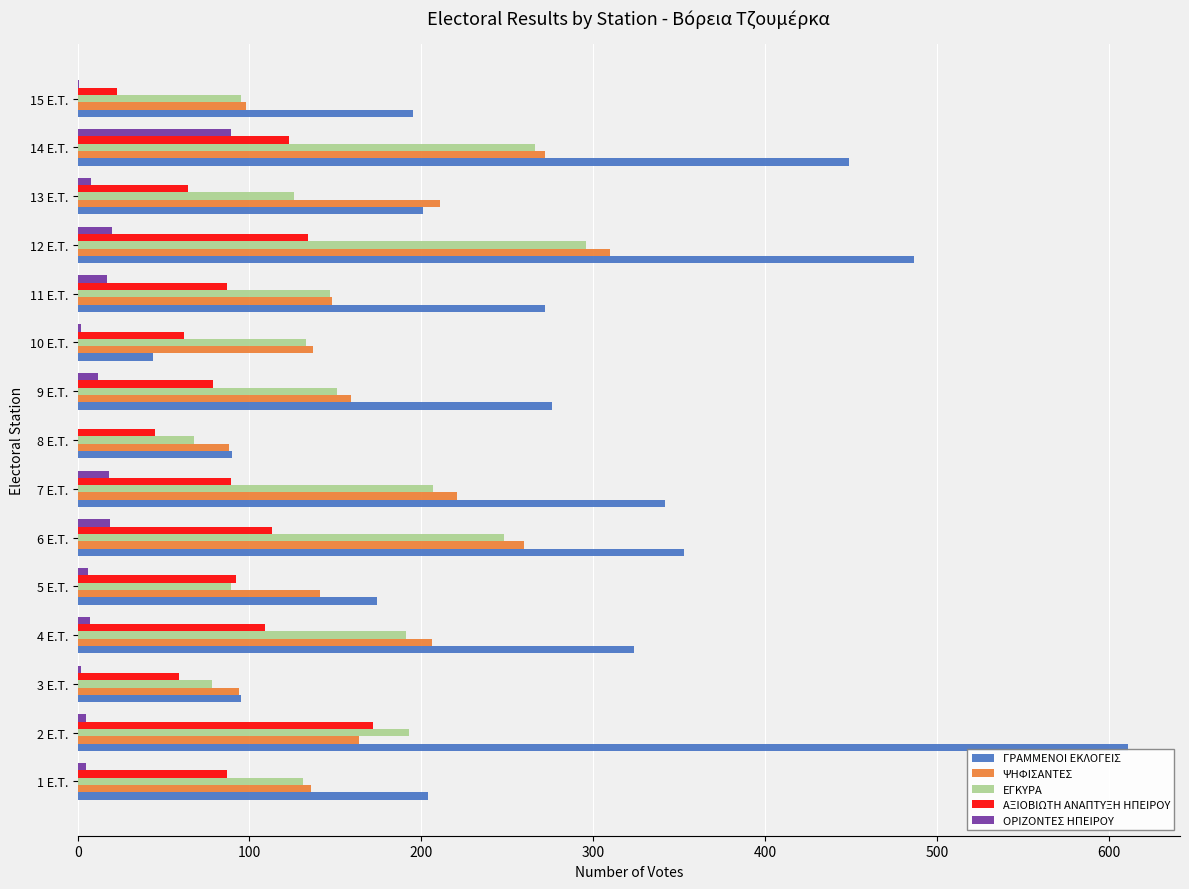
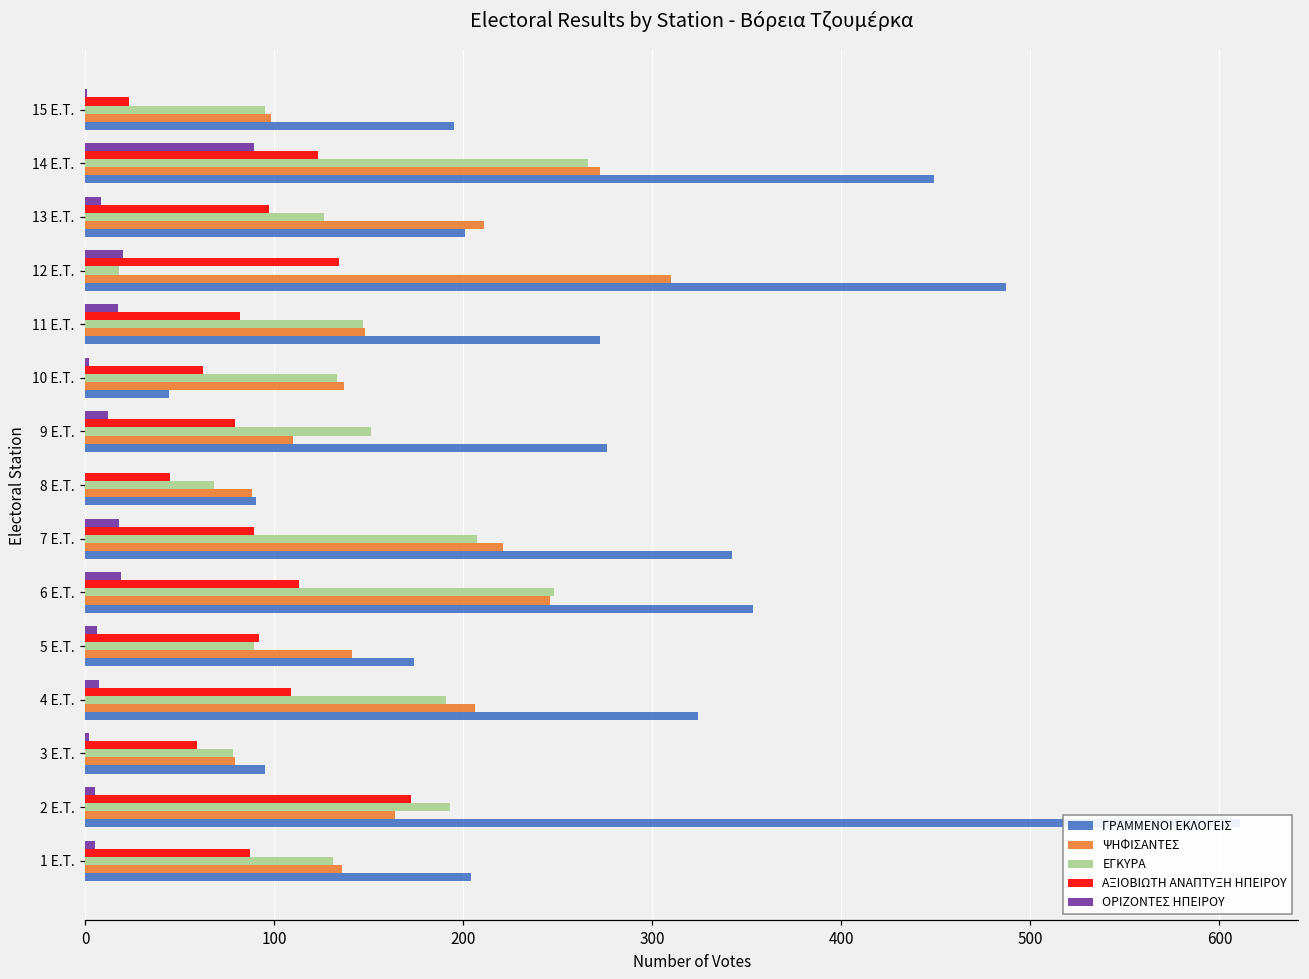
  {
    "ΓΡΑΜΜΕΝΟΙ ΕΚΛΟΓΕΙΣ": {
      "15 E.T.": 195,
      "14 E.T.": 449,
      "13 E.T.": 201,
      "12 E.T.": 487,
      "11 E.T.": 272,
      "10 E.T.": 44,
      "9 E.T.": 276,
      "8 E.T.": 90,
      "7 E.T.": 342,
      "6 E.T.": 353,
      "5 E.T.": 174,
      "4 E.T.": 324,
      "3 E.T.": 95,
      "2 E.T.": 611,
      "1 E.T.": 204
    },
    "ΨΗΦΙΣΑΝΤΕΣ": {
      "15 E.T.": 98,
      "14 E.T.": 272,
      "13 E.T.": 211,
      "12 E.T.": 310,
      "11 E.T.": 148,
      "10 E.T.": 137,
-     "9 E.T.": 159,
+     "9 E.T.": 110,
      "8 E.T.": 88,
      "7 E.T.": 221,
-     "6 E.T.": 260,
+     "6 E.T.": 246,
      "5 E.T.": 141,
      "4 E.T.": 206,
-     "3 E.T.": 94,
+     "3 E.T.": 79,
      "2 E.T.": 164,
      "1 E.T.": 136
    },
    "ΕΓΚΥΡΑ": {
      "15 E.T.": 95,
      "14 E.T.": 266,
      "13 E.T.": 126,
-     "12 E.T.": 296,
+     "12 E.T.": 18,
      "11 E.T.": 147,
      "10 E.T.": 133,
      "9 E.T.": 151,
      "8 E.T.": 68,
      "7 E.T.": 207,
      "6 E.T.": 248,
      "5 E.T.": 89,
      "4 E.T.": 191,
      "3 E.T.": 78,
      "2 E.T.": 193,
      "1 E.T.": 131
    },
    "ΑΞΙΟΒΙΩΤΗ ΑΝΑΠΤΥΞΗ ΗΠΕΙΡΟΥ": {
      "15 E.T.": 23,
      "14 E.T.": 123,
-     "13 E.T.": 64,
+     "13 E.T.": 97,
      "12 E.T.": 134,
-     "11 E.T.": 87,
+     "11 E.T.": 82,
      "10 E.T.": 62,
      "9 E.T.": 79,
      "8 E.T.": 45,
      "7 E.T.": 89,
      "6 E.T.": 113,
      "5 E.T.": 92,
      "4 E.T.": 109,
      "3 E.T.": 59,
      "2 E.T.": 172,
      "1 E.T.": 87
    },
    "ΟΡΙΖΟΝΤΕΣ ΗΠΕΙΡΟΥ": {
      "14 E.T.": 89,
      "13 E.T.": 8,
      "12 E.T.": 20,
      "11 E.T.": 17,
      "10 E.T.": 2,
      "9 E.T.": 12,
      "8 E.T.": 0,
      "7 E.T.": 18,
      "6 E.T.": 19,
      "5 E.T.": 6,
      "4 E.T.": 7,
      "3 E.T.": 2,
      "2 E.T.": 5,
      "1 E.T.": 5
    }
  }
